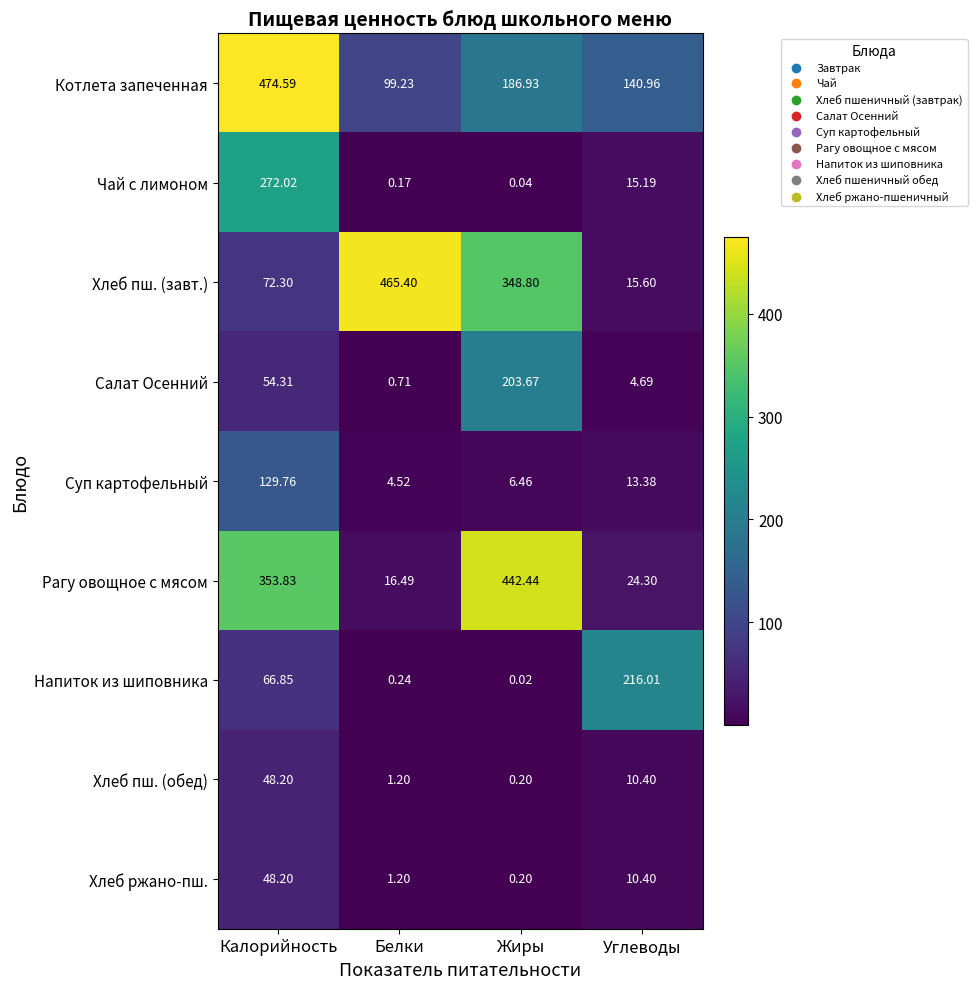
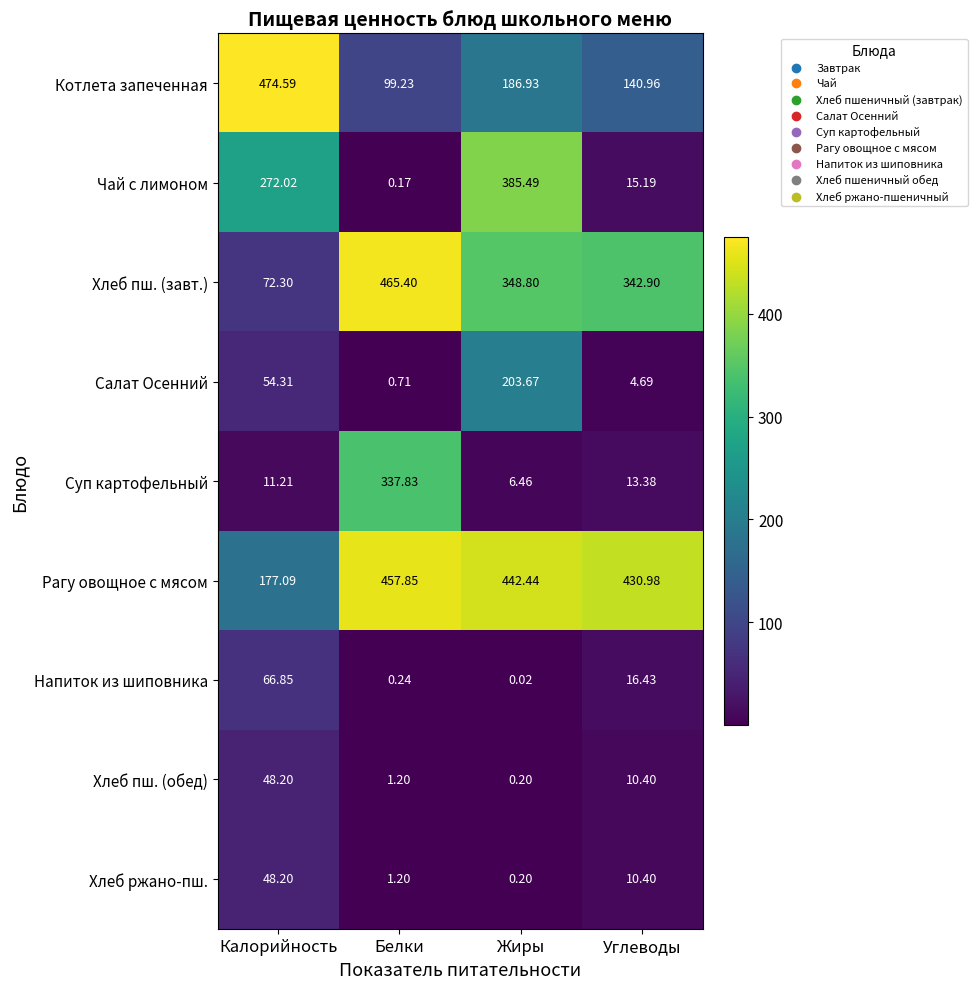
  {
    "Котлета запеченная": {
      "Калорийность": 474.59,
      "Белки": 99.23,
      "Жиры": 186.93,
      "Углеводы": 140.96
    },
    "Чай с лимоном": {
      "Калорийность": 272.02,
      "Белки": 0.17,
-     "Жиры": 0.04,
+     "Жиры": 385.49,
      "Углеводы": 15.19
    },
    "Хлеб пш. (завт.)": {
      "Калорийность": 72.30,
      "Белки": 465.40,
      "Жиры": 348.80,
-     "Углеводы": 15.60
+     "Углеводы": 342.90
    },
    "Салат Осенний": {
      "Калорийность": 54.31,
      "Белки": 0.71,
      "Жиры": 203.67,
      "Углеводы": 4.69
    },
    "Суп картофельный": {
-     "Калорийность": 129.76,
-     "Белки": 4.52,
+     "Калорийность": 11.21,
+     "Белки": 337.83,
      "Жиры": 6.46,
      "Углеводы": 13.38
    },
    "Рагу овощное с мясом": {
-     "Калорийность": 353.83,
-     "Белки": 16.49,
+     "Калорийность": 177.09,
+     "Белки": 457.85,
      "Жиры": 442.44,
-     "Углеводы": 24.30
+     "Углеводы": 430.98
    },
    "Напиток из шиповника": {
      "Калорийность": 66.85,
      "Белки": 0.24,
      "Жиры": 0.02,
-     "Углеводы": 216.01
+     "Углеводы": 16.43
    },
    "Хлеб пш. (обед)": {
      "Калорийность": 48.20,
      "Белки": 1.20,
      "Жиры": 0.20,
      "Углеводы": 10.40
    },
    "Хлеб ржано-пш.": {
      "Калорийность": 48.20,
      "Белки": 1.20,
      "Жиры": 0.20,
      "Углеводы": 10.40
    }
  }
